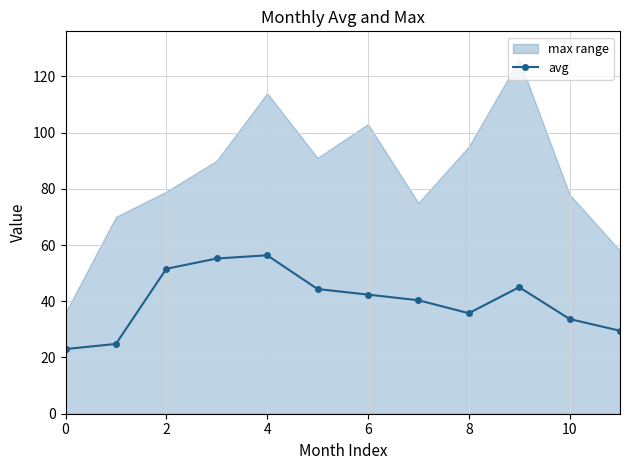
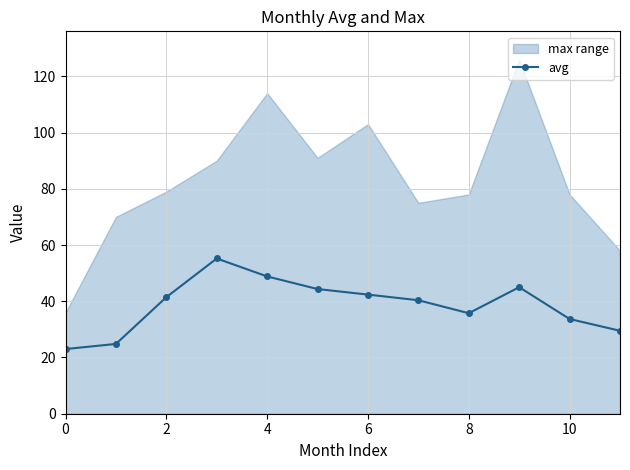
  {
    "avg": {
      "0": 23,
-     "2": 52,
-     "4": 56,
+     "2": 41,
+     "4": 49,
      "6": 42,
      "8": 36,
      "10": 34
    },
    "max range": {
      "0": 36,
      "2": 79,
      "4": 114,
      "6": 103,
-     "8": 95,
+     "8": 78,
      "10": 78
    }
  }
